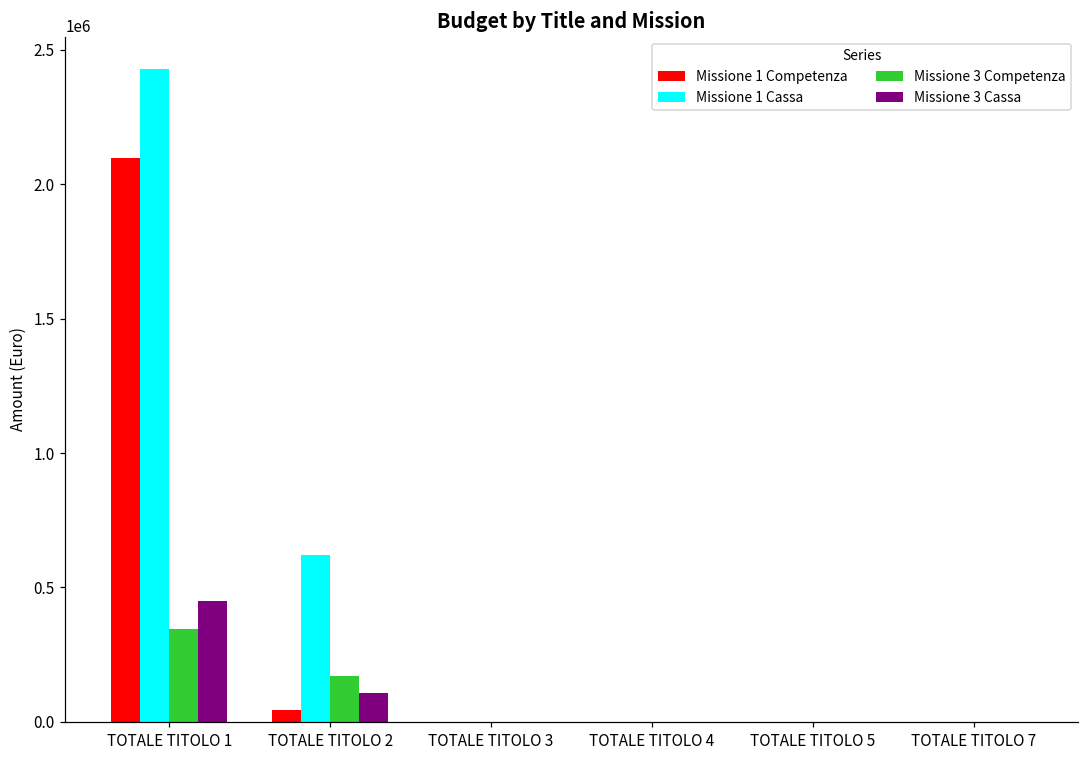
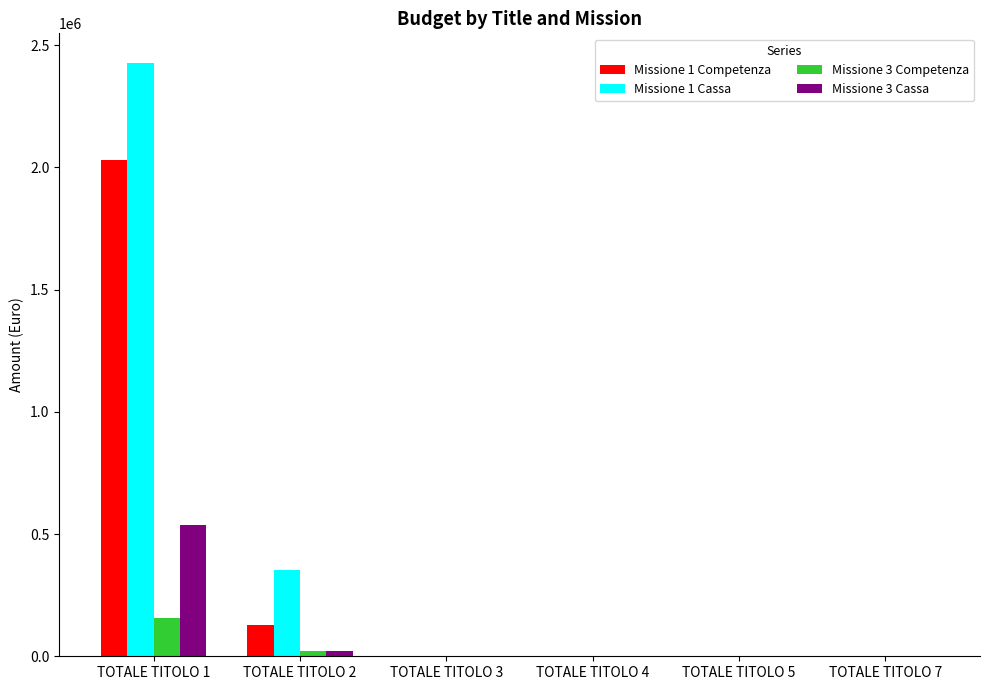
  {
    "Missione 1 Competenza": {
-     "TOTALE TITOLO 1": 2100000,
-     "TOTALE TITOLO 2": 50000,
+     "TOTALE TITOLO 1": 2030000,
+     "TOTALE TITOLO 2": 130000,
      "TOTALE TITOLO 3": 0,
      "TOTALE TITOLO 4": 0,
      "TOTALE TITOLO 5": 0,
      "TOTALE TITOLO 7": 0
    },
    "Missione 1 Cassa": {
      "TOTALE TITOLO 1": 2430000,
-     "TOTALE TITOLO 2": 620000,
+     "TOTALE TITOLO 2": 350000,
      "TOTALE TITOLO 3": 0,
      "TOTALE TITOLO 4": 0,
      "TOTALE TITOLO 5": 0,
      "TOTALE TITOLO 7": 0
    },
    "Missione 3 Competenza": {
-     "TOTALE TITOLO 1": 350000,
-     "TOTALE TITOLO 2": 170000,
+     "TOTALE TITOLO 1": 160000,
+     "TOTALE TITOLO 2": 20000,
      "TOTALE TITOLO 3": 0,
      "TOTALE TITOLO 4": 0,
      "TOTALE TITOLO 5": 0,
      "TOTALE TITOLO 7": 0
    },
    "Missione 3 Cassa": {
-     "TOTALE TITOLO 1": 450000,
-     "TOTALE TITOLO 2": 110000,
+     "TOTALE TITOLO 1": 540000,
+     "TOTALE TITOLO 2": 20000,
      "TOTALE TITOLO 3": 0,
      "TOTALE TITOLO 4": 0,
      "TOTALE TITOLO 5": 0,
      "TOTALE TITOLO 7": 0
    }
  }
